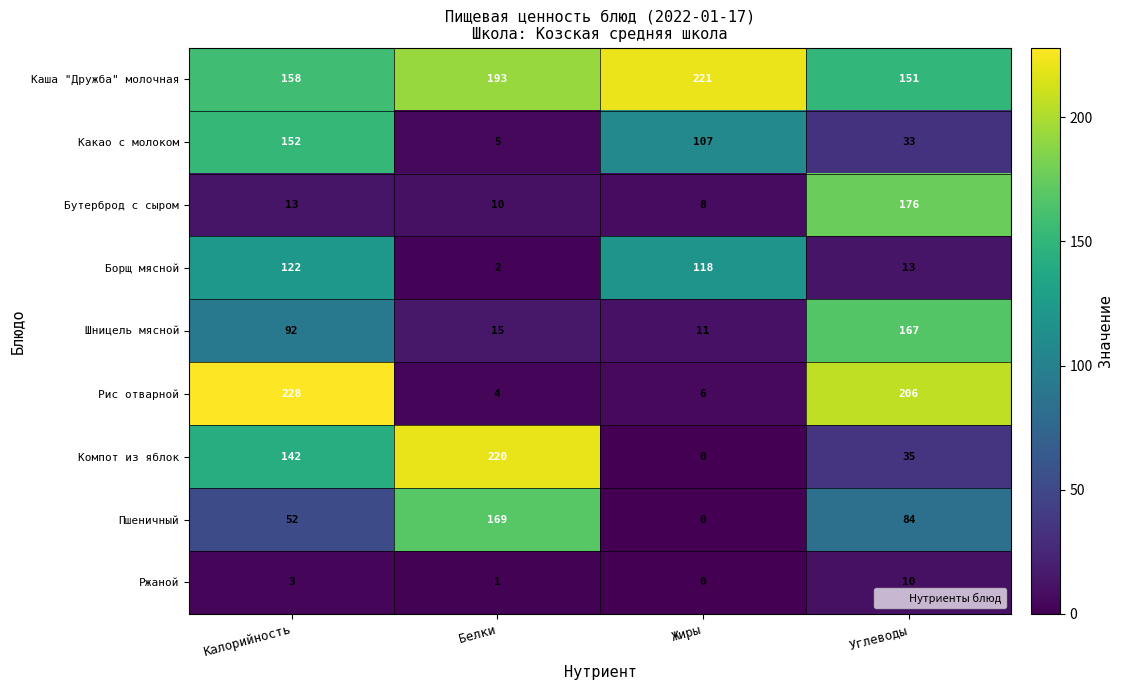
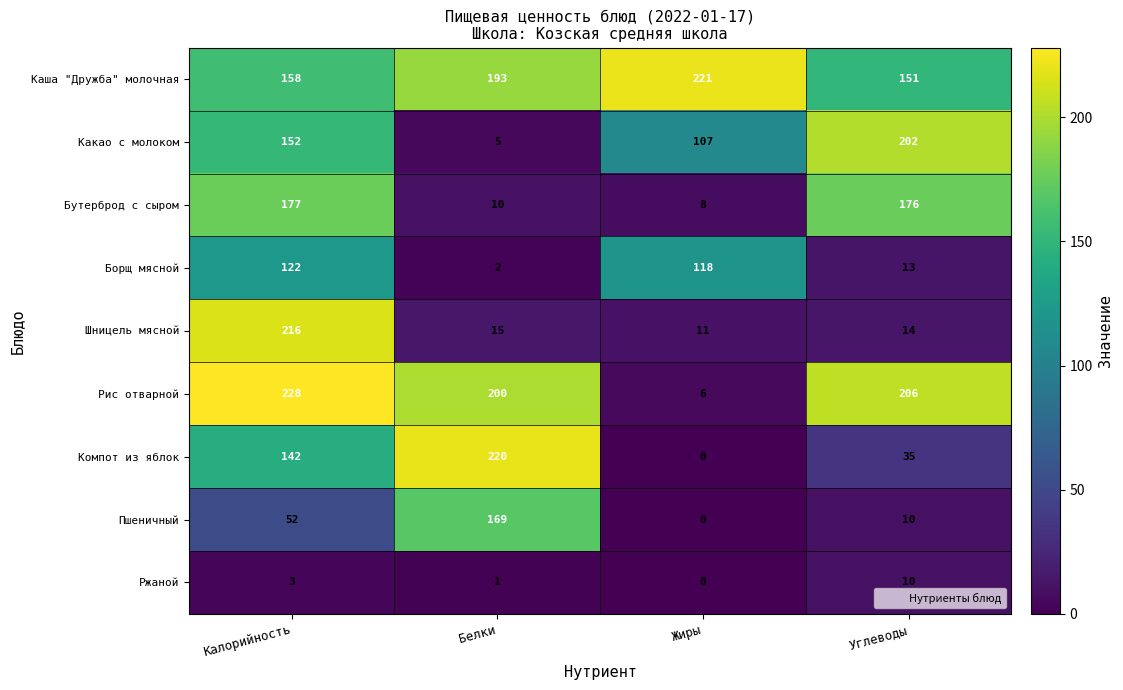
  {
    "Каша \"Дружба\" молочная": {
      "Калорийность": 158,
      "Белки": 193,
      "Жиры": 221,
      "Углеводы": 151
    },
    "Какао с молоком": {
      "Калорийность": 152,
      "Белки": 5,
      "Жиры": 107,
-     "Углеводы": 33
+     "Углеводы": 202
    },
    "Бутерброд с сыром": {
-     "Калорийность": 13,
+     "Калорийность": 177,
      "Белки": 10,
      "Жиры": 8,
      "Углеводы": 176
    },
    "Борщ мясной": {
      "Калорийность": 122,
      "Белки": 2,
      "Жиры": 118,
      "Углеводы": 13
    },
    "Шницель мясной": {
-     "Калорийность": 92,
+     "Калорийность": 216,
      "Белки": 15,
      "Жиры": 11,
-     "Углеводы": 167
+     "Углеводы": 14
    },
    "Рис отварной": {
      "Калорийность": 228,
-     "Белки": 4,
+     "Белки": 200,
      "Жиры": 6,
      "Углеводы": 206
    },
    "Компот из яблок": {
      "Калорийность": 142,
      "Белки": 220,
      "Жиры": 0,
      "Углеводы": 35
    },
    "Пшеничный": {
      "Калорийность": 52,
      "Белки": 169,
      "Жиры": 0,
-     "Углеводы": 84
+     "Углеводы": 10
    },
    "Ржаной": {
      "Калорийность": 3,
      "Белки": 1,
      "Жиры": 0,
      "Углеводы": 10
    }
  }
